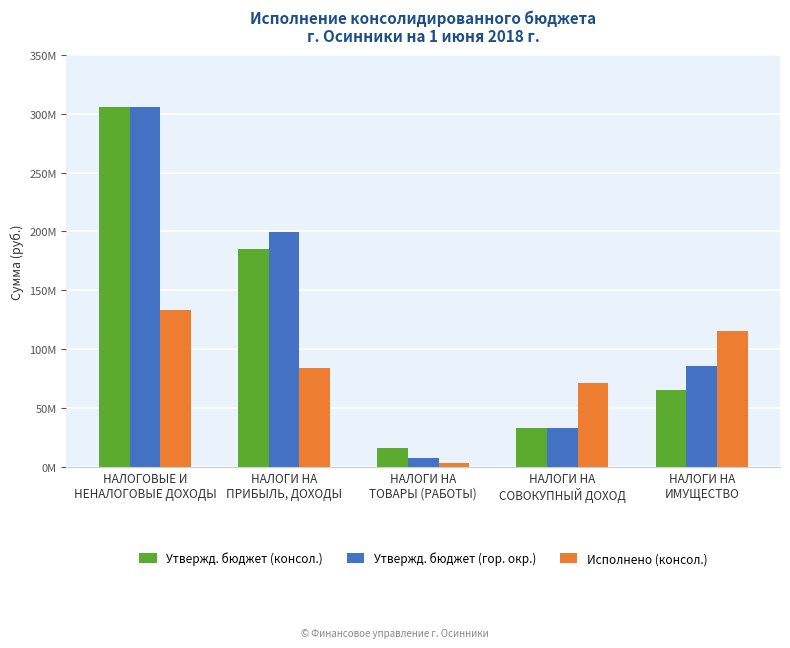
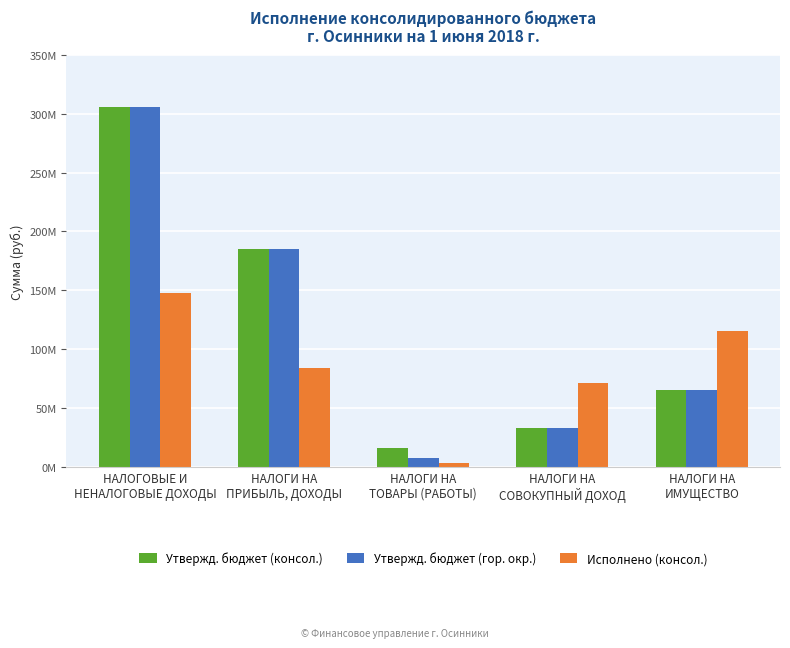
  {
    "Утвержд. бюджет (консол.)": {
      "НАЛОГОВЫЕ И НЕНАЛОГОВЫЕ ДОХОДЫ": "306М",
      "НАЛОГИ НА ПРИБЫЛЬ, ДОХОДЫ": "185М",
      "НАЛОГИ НА ТОВАРЫ (РАБОТЫ)": "16М",
      "НАЛОГИ НА СОВОКУПНЫЙ ДОХОД": "33М",
      "НАЛОГИ НА ИМУЩЕСТВО": "65М"
    },
    "Утвержд. бюджет (гор. окр.)": {
      "НАЛОГОВЫЕ И НЕНАЛОГОВЫЕ ДОХОДЫ": "306М",
-     "НАЛОГИ НА ПРИБЫЛЬ, ДОХОДЫ": "200М",
+     "НАЛОГИ НА ПРИБЫЛЬ, ДОХОДЫ": "185М",
      "НАЛОГИ НА ТОВАРЫ (РАБОТЫ)": "7М",
      "НАЛОГИ НА СОВОКУПНЫЙ ДОХОД": "33М",
-     "НАЛОГИ НА ИМУЩЕСТВО": "86М"
+     "НАЛОГИ НА ИМУЩЕСТВО": "65М"
    },
    "Исполнено (консол.)": {
-     "НАЛОГОВЫЕ И НЕНАЛОГОВЫЕ ДОХОДЫ": "133М",
+     "НАЛОГОВЫЕ И НЕНАЛОГОВЫЕ ДОХОДЫ": "147М",
      "НАЛОГИ НА ПРИБЫЛЬ, ДОХОДЫ": "84М",
      "НАЛОГИ НА ТОВАРЫ (РАБОТЫ)": "3М",
      "НАЛОГИ НА СОВОКУПНЫЙ ДОХОД": "71М",
      "НАЛОГИ НА ИМУЩЕСТВО": "116М"
    }
  }
